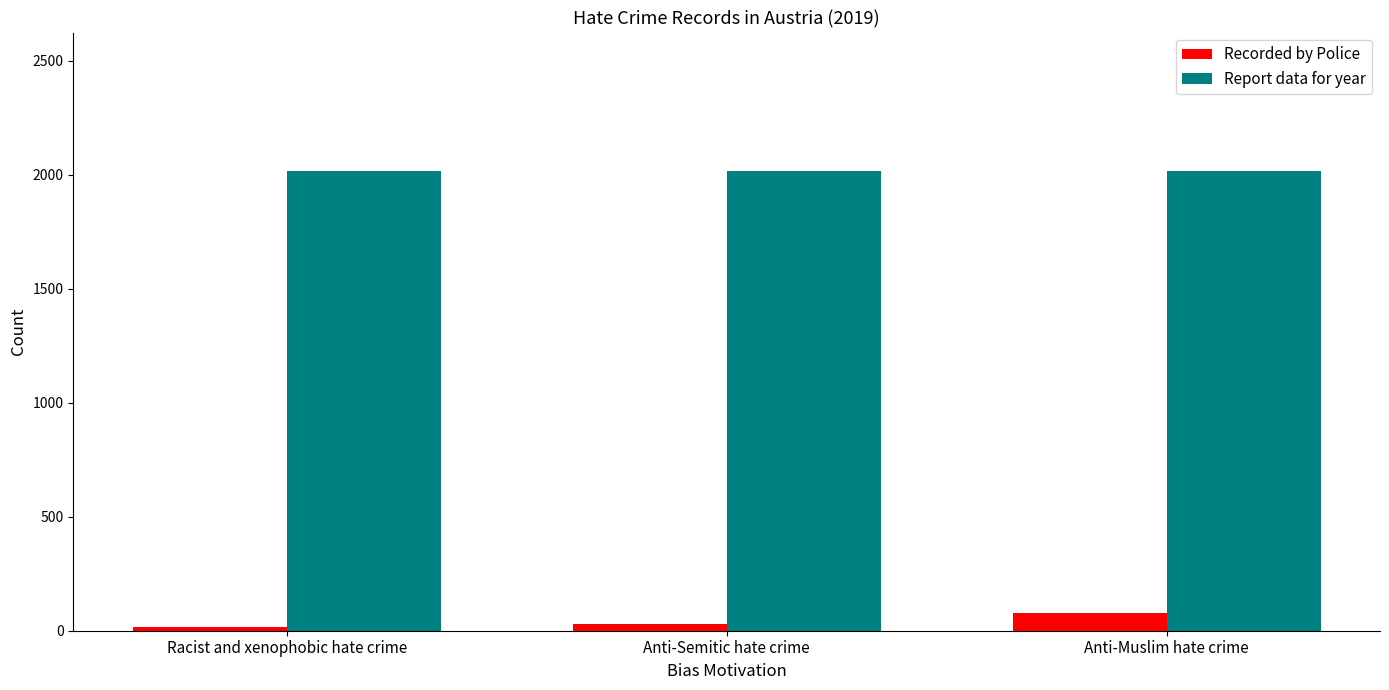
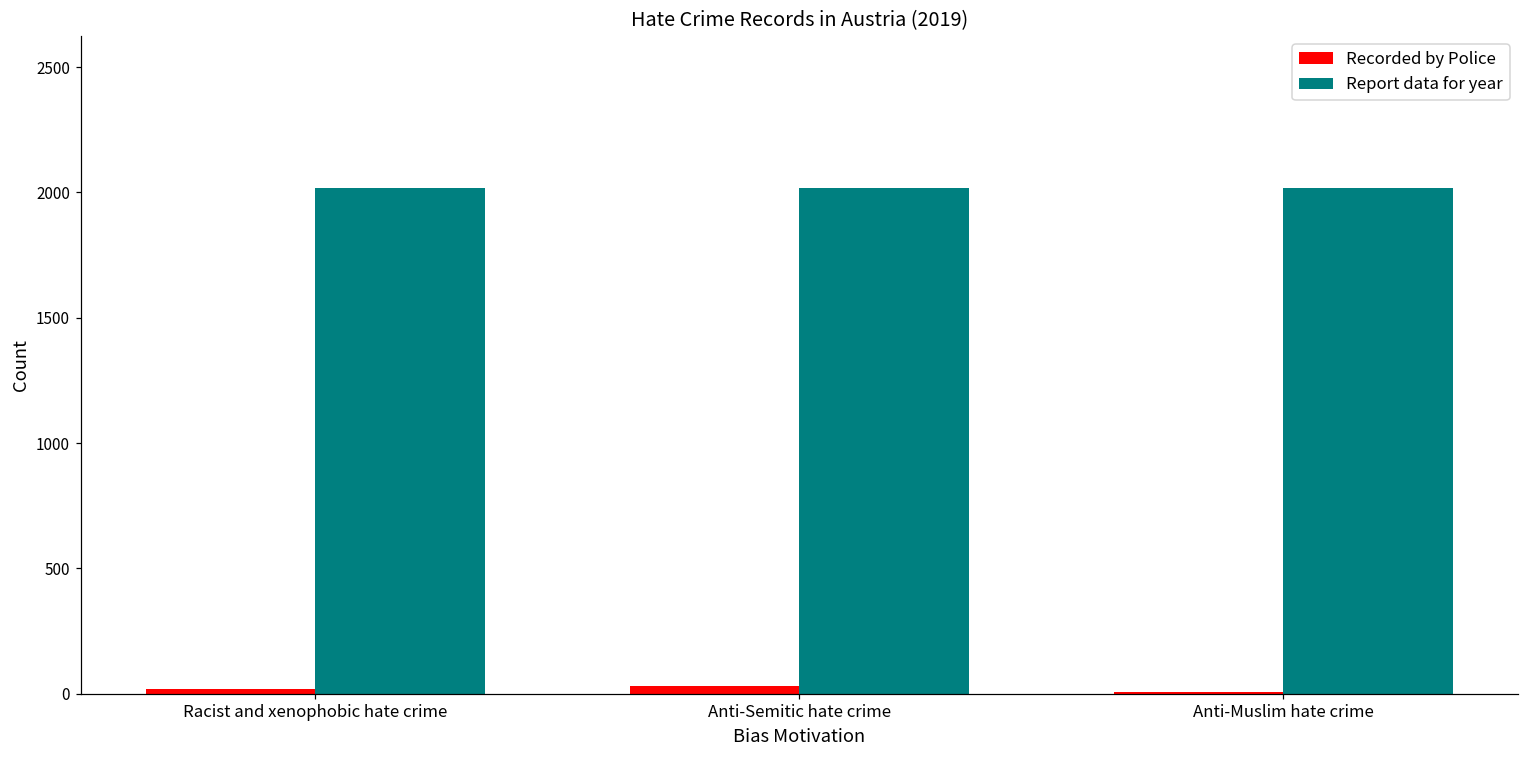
  {
    "Recorded by Police": {
      "Racist and xenophobic hate crime": 20,
      "Anti-Semitic hate crime": 30,
-     "Anti-Muslim hate crime": 80
+     "Anti-Muslim hate crime": 10
    },
    "Report data for year": {
      "Racist and xenophobic hate crime": 2020,
      "Anti-Semitic hate crime": 2020,
      "Anti-Muslim hate crime": 2020
    }
  }
